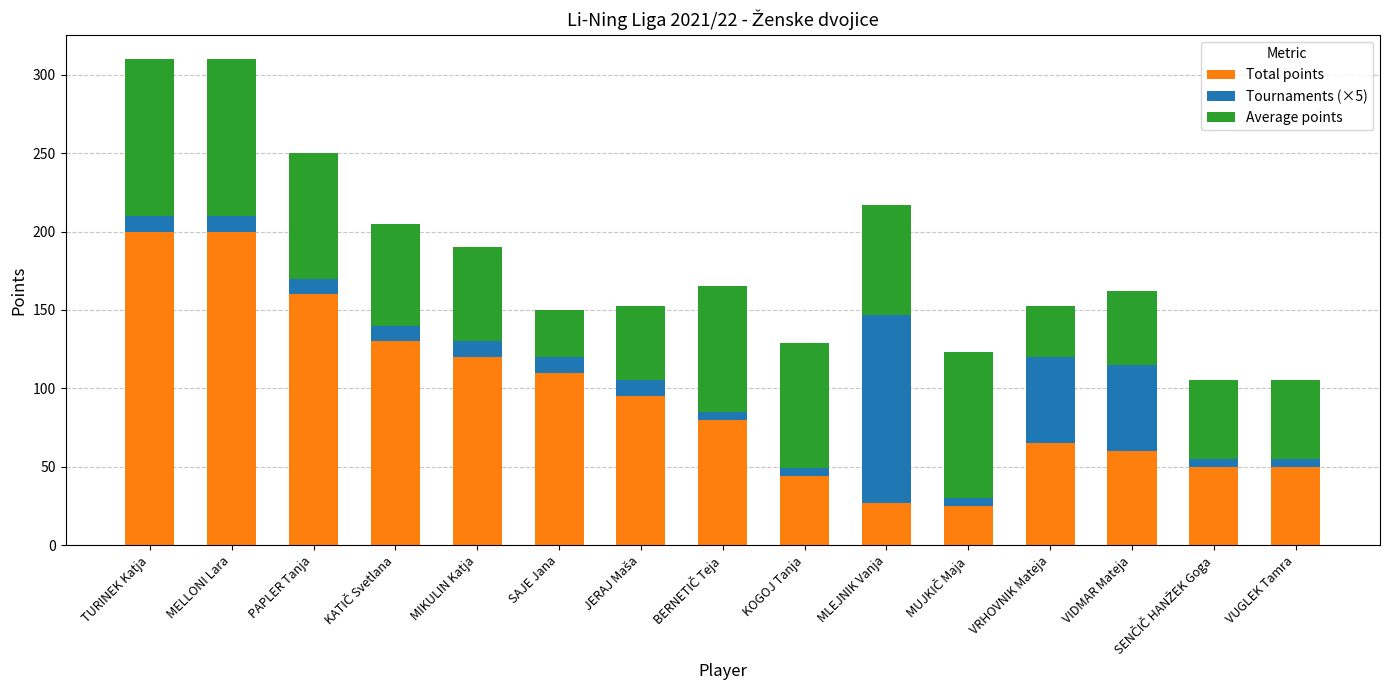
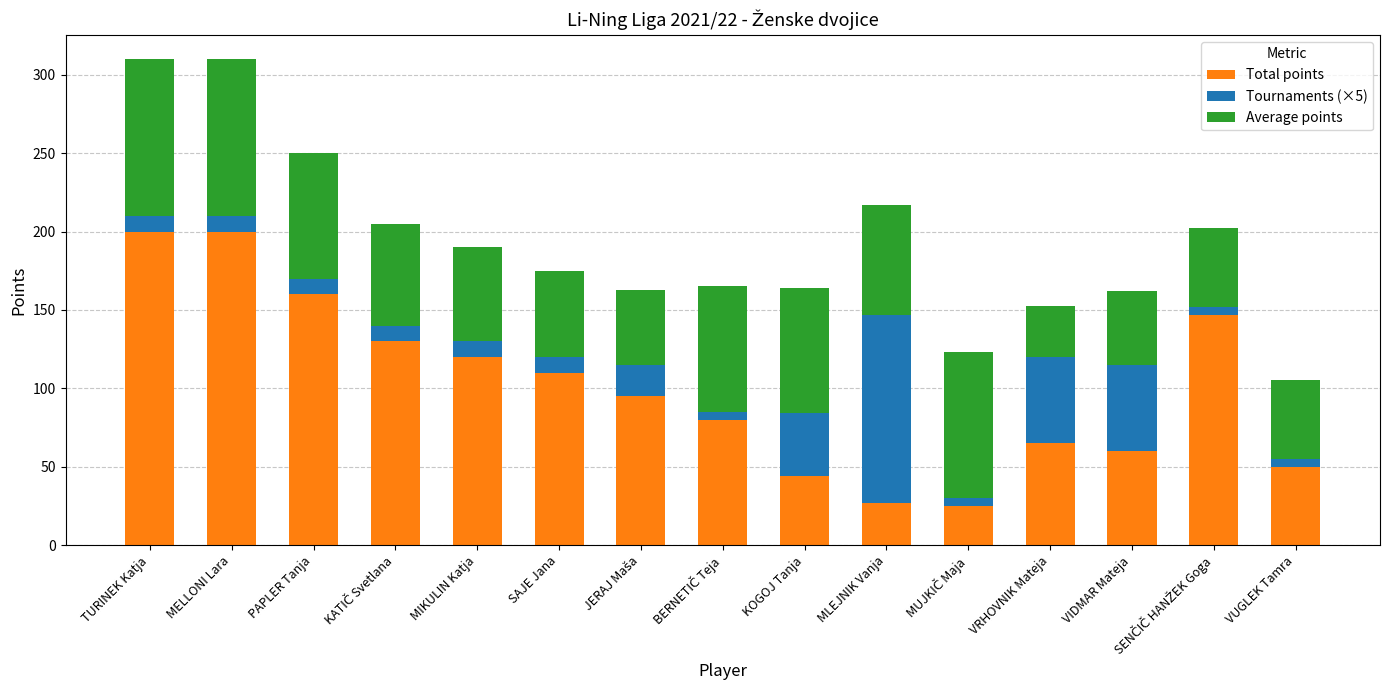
  {
    "Total points": {
      "TURINEK Katja": 200,
      "MELLONI Lara": 200,
      "PAPLER Tanja": 160,
      "KATIČ Svetlana": 130,
      "MIKULIN Katja": 120,
      "SAJE Jana": 110,
      "JERAJ Maša": 95,
      "BERNETIČ Teja": 80,
      "KOGOJ Tanja": 44,
      "MLEJNIK Vanja": 27,
      "MUJKIČ Maja": 25,
      "VRHOVNIK Mateja": 65,
      "VIDMAR Mateja": 60,
-     "SENČIČ HANŽEK Goga": 50,
+     "SENČIČ HANŽEK Goga": 147,
      "VUGLEK Tamra": 50
    },
    "Tournaments (×5)": {
      "TURINEK Katja": 10,
      "MELLONI Lara": 10,
      "PAPLER Tanja": 10,
      "KATIČ Svetlana": 10,
      "MIKULIN Katja": 10,
      "SAJE Jana": 10,
-     "JERAJ Maša": 10,
+     "JERAJ Maša": 20,
      "BERNETIČ Teja": 5,
-     "KOGOJ Tanja": 5,
+     "KOGOJ Tanja": 40,
      "MLEJNIK Vanja": 120,
      "MUJKIČ Maja": 5,
      "VRHOVNIK Mateja": 55,
      "VIDMAR Mateja": 55,
      "SENČIČ HANŽEK Goga": 5,
      "VUGLEK Tamra": 5
    },
    "Average points": {
      "TURINEK Katja": 100,
      "MELLONI Lara": 100,
      "PAPLER Tanja": 80,
      "KATIČ Svetlana": 65,
      "MIKULIN Katja": 60,
-     "SAJE Jana": 30,
+     "SAJE Jana": 55,
      "JERAJ Maša": 48,
      "BERNETIČ Teja": 80,
      "KOGOJ Tanja": 80,
      "MLEJNIK Vanja": 70,
      "MUJKIČ Maja": 93,
      "VRHOVNIK Mateja": 33,
      "VIDMAR Mateja": 47,
      "SENČIČ HANŽEK Goga": 50,
      "VUGLEK Tamra": 50
    }
  }
